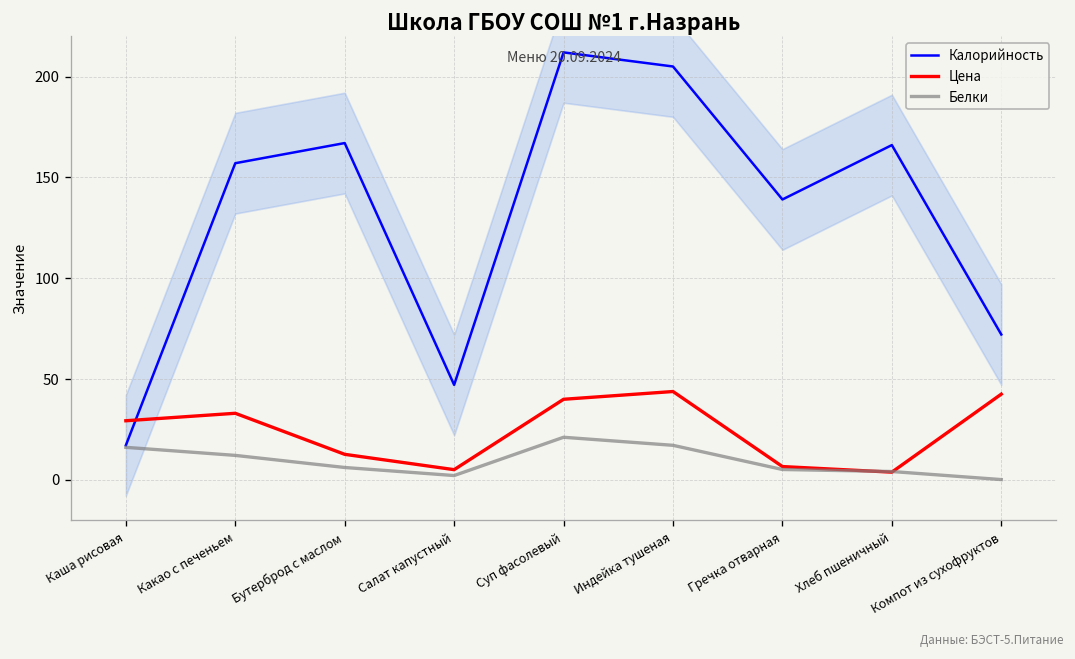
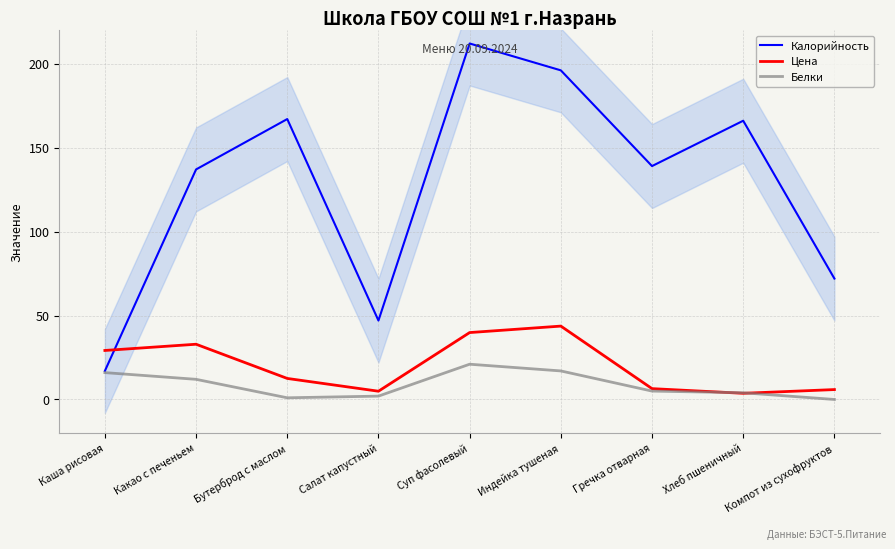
  {
    "Калорийность": {
-     "Какао с печеньем": 157,
+     "Какао с печеньем": 137,
      "Бутерброд с маслом": 167,
      "Салат капустный": 47,
-     "Индейка тушеная": 205,
+     "Индейка тушеная": 196,
      "Гречка отварная": 139,
      "Хлеб пшеничный": 166,
      "Компот из сухофруктов": 72
    },
    "Цена": {
      "Каша рисовая": 29,
      "Какао с печеньем": 33,
      "Бутерброд с маслом": 13,
      "Салат капустный": 5,
      "Суп фасолевый": 40,
      "Индейка тушеная": 44,
-     "Компот из сухофруктов": 42
+     "Компот из сухофруктов": 6
    },
    "Белки": {
      "Какао с печеньем": 12,
-     "Бутерброд с маслом": 6,
+     "Бутерброд с маслом": 1,
      "Салат капустный": 2,
      "Суп фасолевый": 21,
      "Индейка тушеная": 17,
      "Компот из сухофруктов": 0
    }
  }
